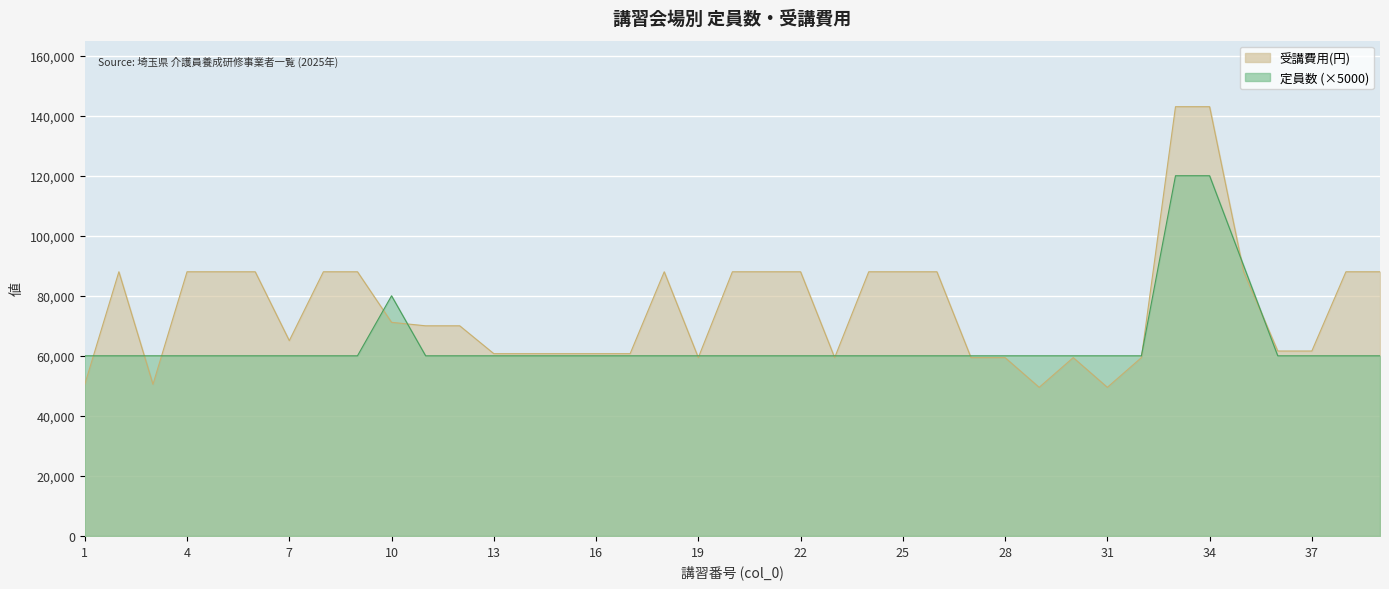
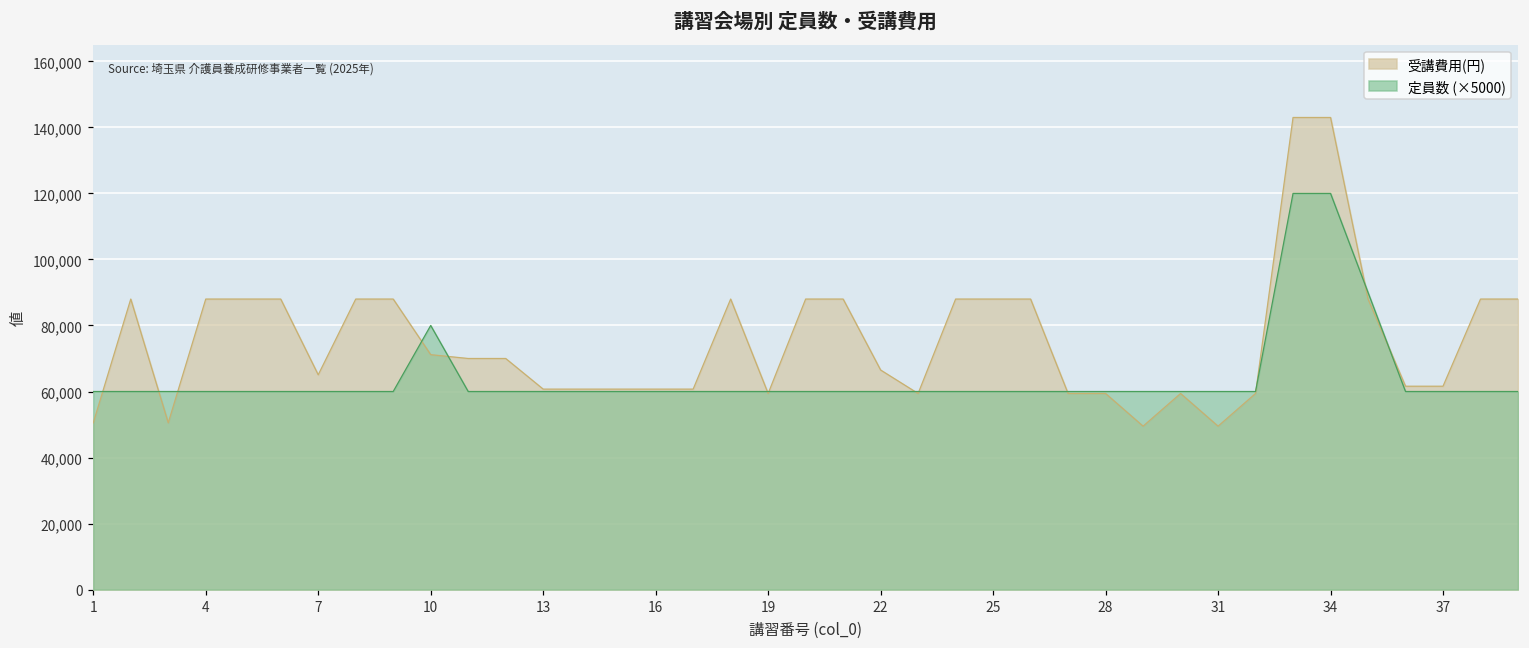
  {
    "受講費用(円)": {
      "1": "51,000",
      "4": "88,000",
      "7": "65,000",
      "10": "71,000",
-     "22": "88,000",
+     "22": "67,000",
      "25": "88,000",
      "31": "50,000",
      "34": "143,000",
      "37": "62,000"
    },
    "定員数 (×5000)": {
      "1": "60,000",
      "4": "60,000",
      "7": "60,000",
      "10": "80,000",
      "22": "60,000",
      "25": "60,000",
      "31": "60,000",
      "34": "120,000",
      "37": "60,000"
    }
  }
